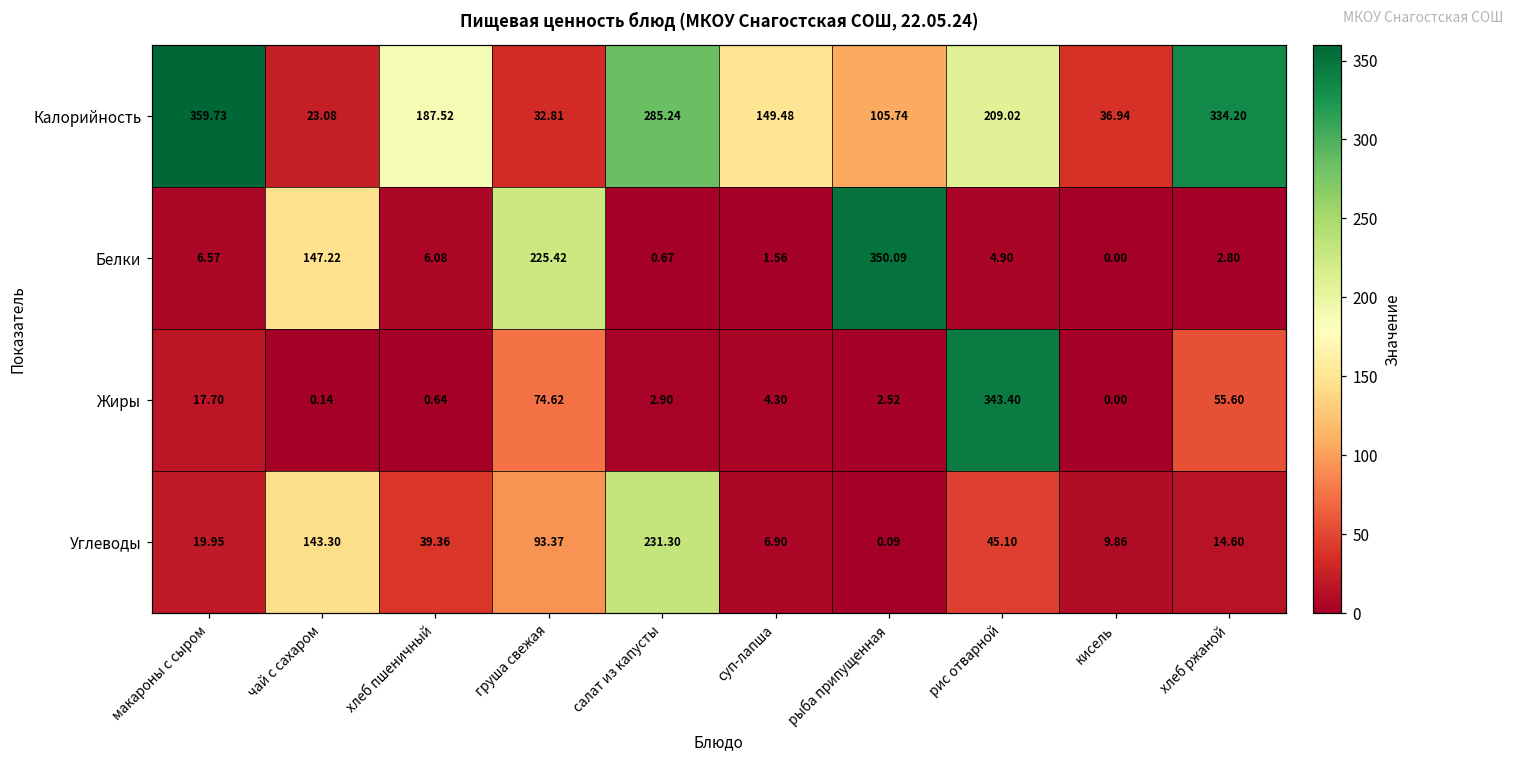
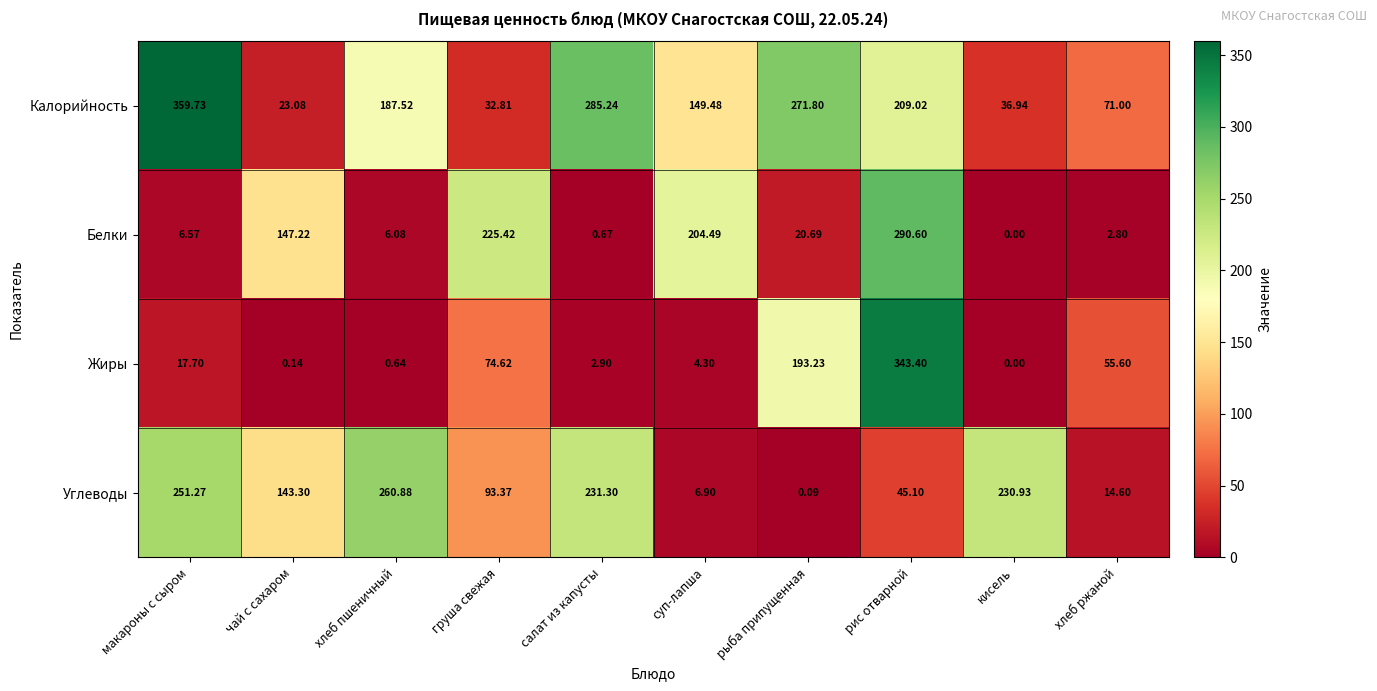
  {
    "Калорийность": {
      "макароны с сыром": 359.73,
      "чай с сахаром": 23.08,
      "хлеб пшеничный": 187.52,
      "груша свежая": 32.81,
      "салат из капусты": 285.24,
      "суп-лапша": 149.48,
-     "рыба припущенная": 105.74,
+     "рыба припущенная": 271.80,
      "рис отварной": 209.02,
      "кисель": 36.94,
-     "хлеб ржаной": 334.20
+     "хлеб ржаной": 71.00
    },
    "Белки": {
      "макароны с сыром": 6.57,
      "чай с сахаром": 147.22,
      "хлеб пшеничный": 6.08,
      "груша свежая": 225.42,
      "салат из капусты": 0.67,
-     "суп-лапша": 1.56,
-     "рыба припущенная": 350.09,
-     "рис отварной": 4.90,
+     "суп-лапша": 204.49,
+     "рыба припущенная": 20.69,
+     "рис отварной": 290.60,
      "кисель": 0.00,
      "хлеб ржаной": 2.80
    },
    "Жиры": {
      "макароны с сыром": 17.70,
      "чай с сахаром": 0.14,
      "хлеб пшеничный": 0.64,
      "груша свежая": 74.62,
      "салат из капусты": 2.90,
      "суп-лапша": 4.30,
-     "рыба припущенная": 2.52,
+     "рыба припущенная": 193.23,
      "рис отварной": 343.40,
      "кисель": 0.00,
      "хлеб ржаной": 55.60
    },
    "Углеводы": {
-     "макароны с сыром": 19.95,
+     "макароны с сыром": 251.27,
      "чай с сахаром": 143.30,
-     "хлеб пшеничный": 39.36,
+     "хлеб пшеничный": 260.88,
      "груша свежая": 93.37,
      "салат из капусты": 231.30,
      "суп-лапша": 6.90,
      "рыба припущенная": 0.09,
      "рис отварной": 45.10,
-     "кисель": 9.86,
+     "кисель": 230.93,
      "хлеб ржаной": 14.60
    }
  }
